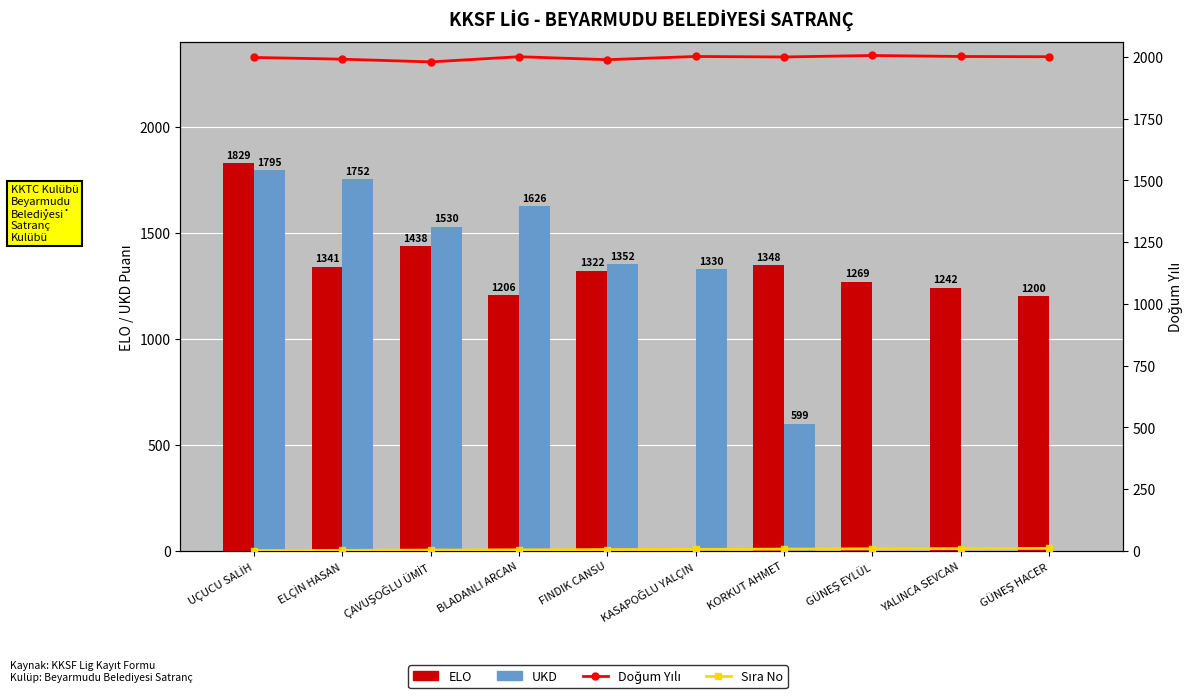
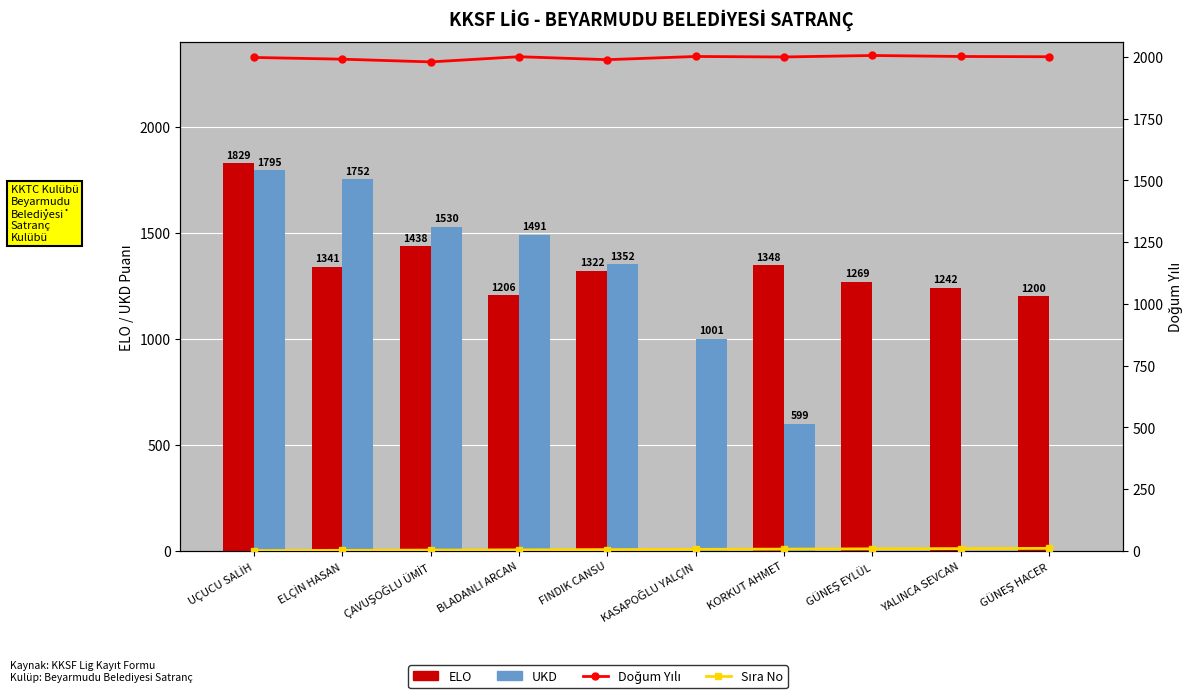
  {
    "UKD": {
      "UÇUCU SALİH": 1795,
      "ELÇİN HASAN": 1752,
      "ÇAVUŞOĞLU ÜMİT": 1530,
-     "BLADANLI ARCAN": 1626,
+     "BLADANLI ARCAN": 1491,
      "FINDIK CANSU": 1352,
-     "KASAPOĞLU YALÇIN": 1330,
+     "KASAPOĞLU YALÇIN": 1001,
      "KORKUT AHMET": 599
    }
  }
